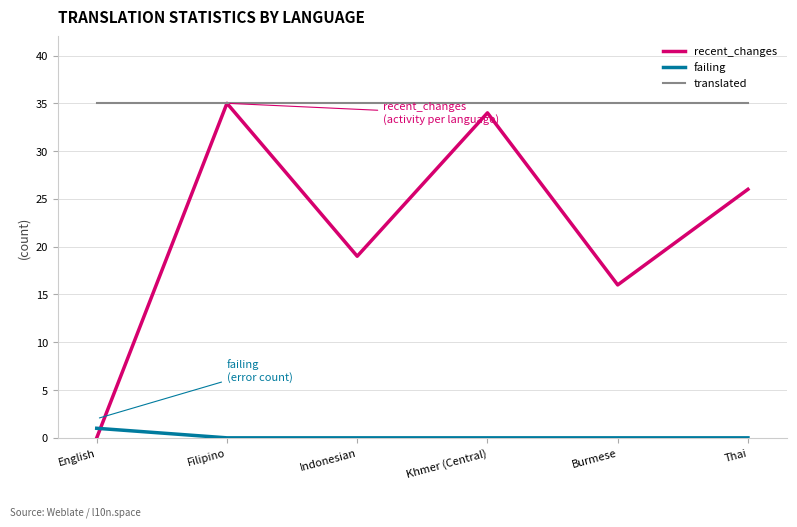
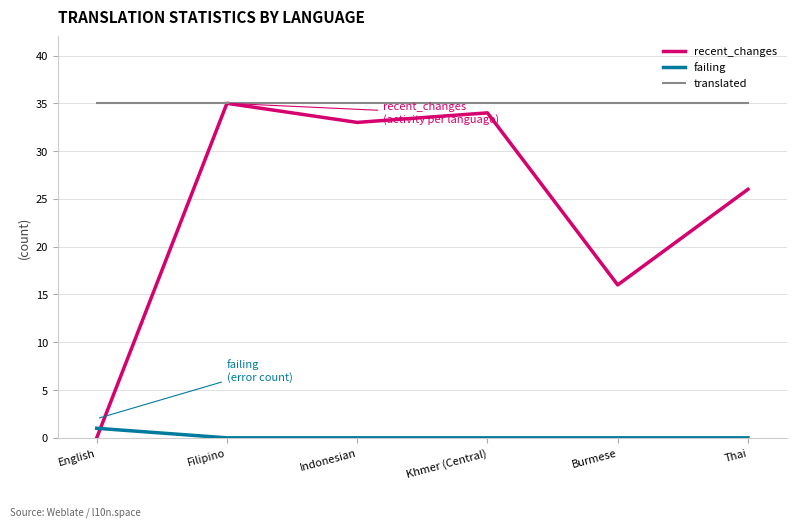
  {
    "recent_changes": {
      "English": 0,
-     "Indonesian": 19,
+     "Indonesian": 33,
      "Khmer (Central)": 34,
      "Burmese": 16,
      "Thai": 26
    },
    "failing": {
      "English": 1,
      "Filipino": 0,
      "Indonesian": 0,
      "Khmer (Central)": 0,
      "Burmese": 0,
      "Thai": 0
    },
    "translated": {
      "English": 35,
      "Indonesian": 35,
      "Khmer (Central)": 35,
      "Burmese": 35,
      "Thai": 35
    }
  }
